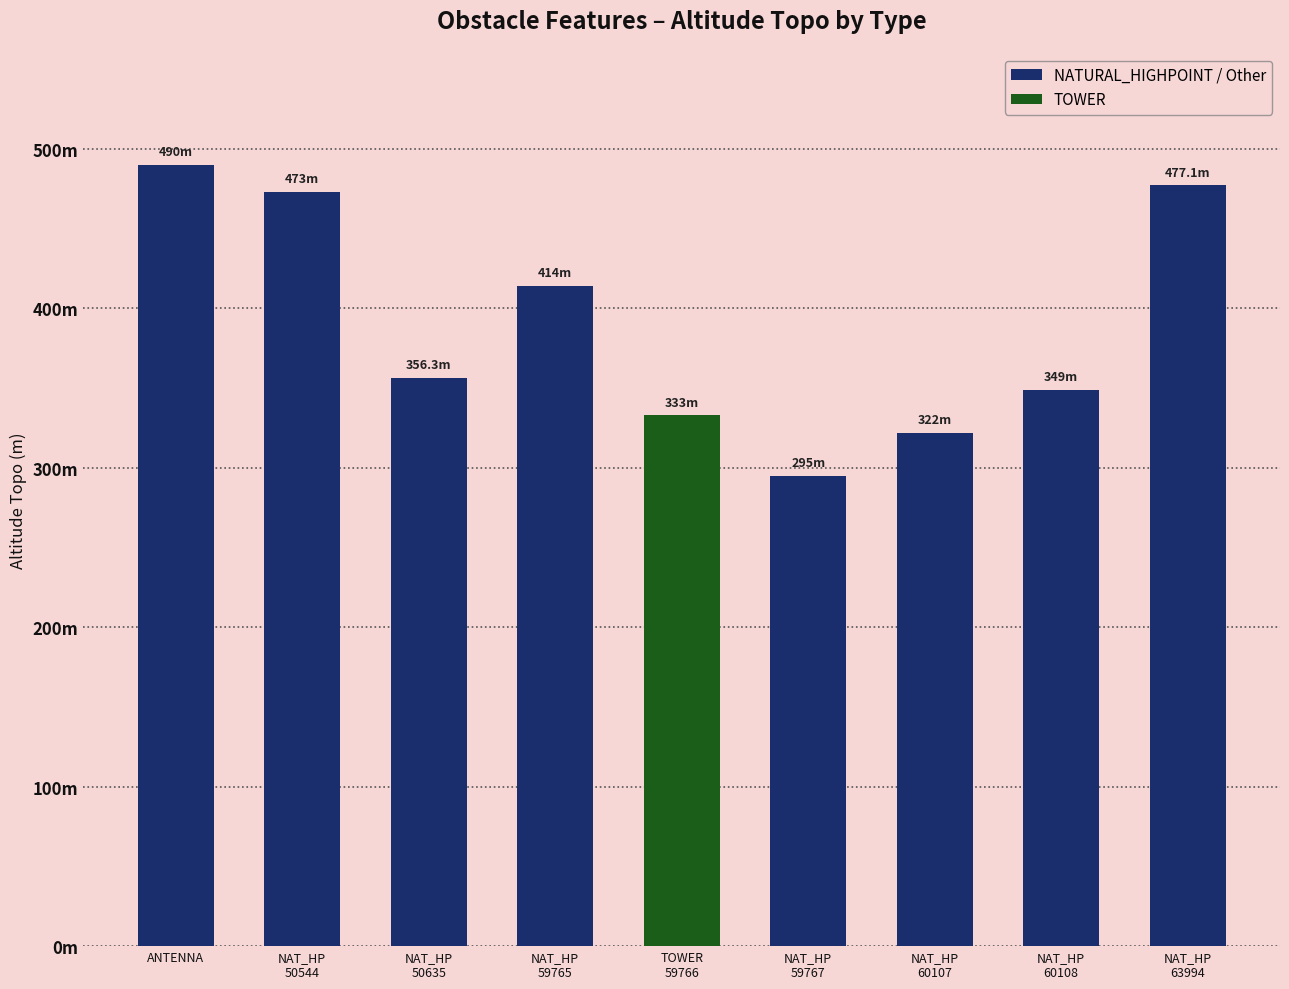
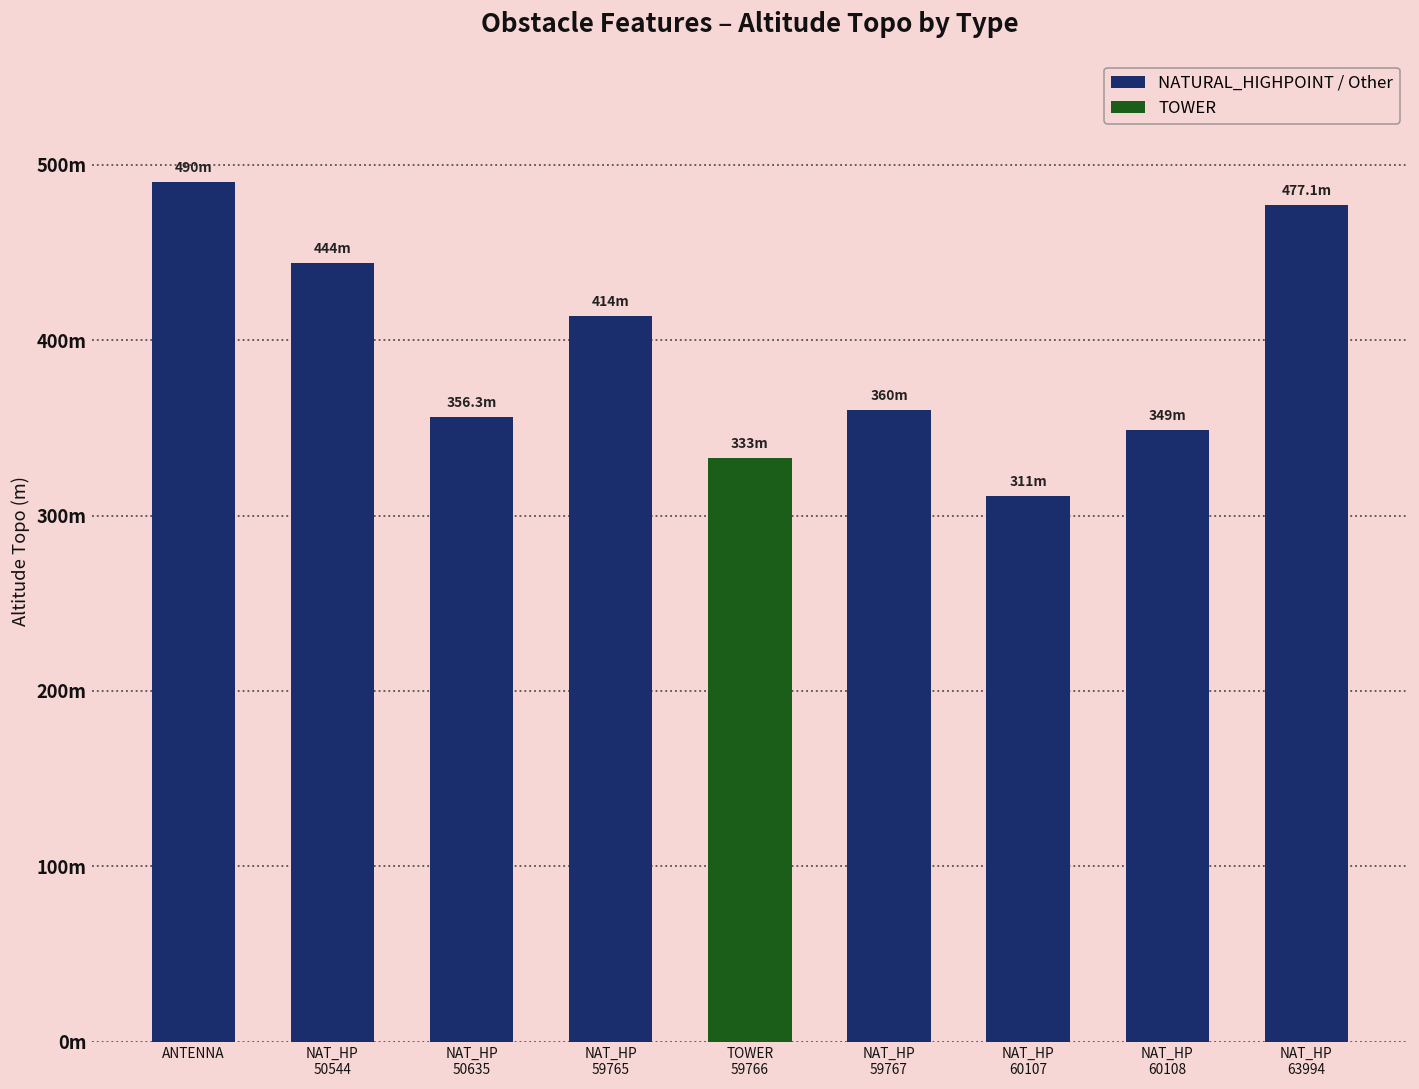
  {
    "ANTENNA": "490m",
-   "NAT_HP 50544": "473m",
+   "NAT_HP 50544": "444m",
    "NAT_HP 50635": "356.3m",
    "NAT_HP 59765": "414m",
    "TOWER 59766": "333m",
-   "NAT_HP 59767": "295m",
-   "NAT_HP 60107": "322m",
+   "NAT_HP 59767": "360m",
+   "NAT_HP 60107": "311m",
    "NAT_HP 60108": "349m",
    "NAT_HP 63994": "477.1m"
  }
